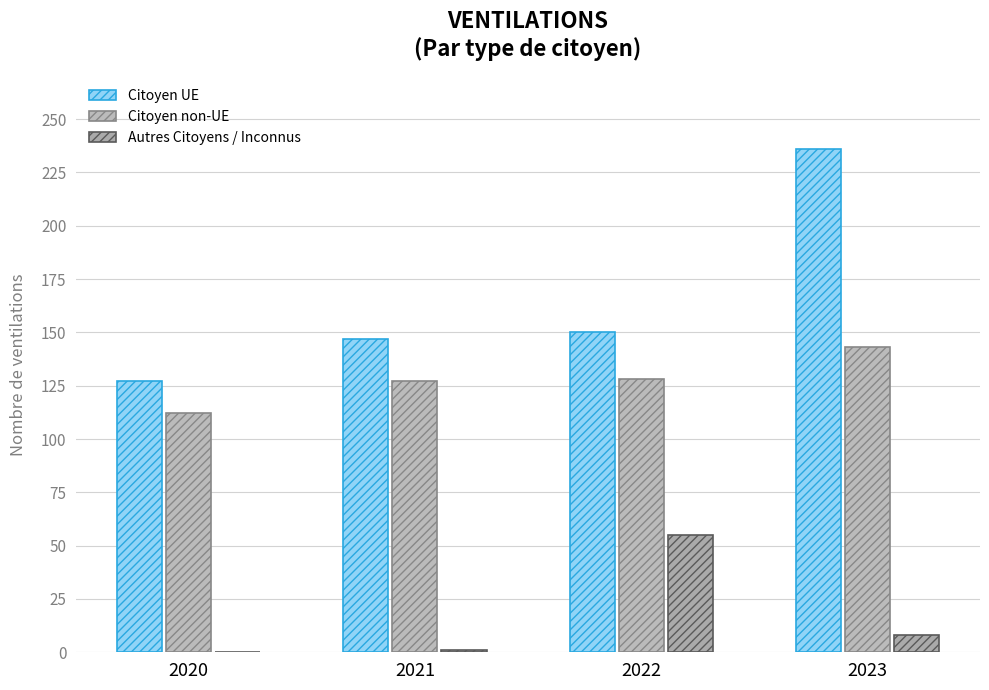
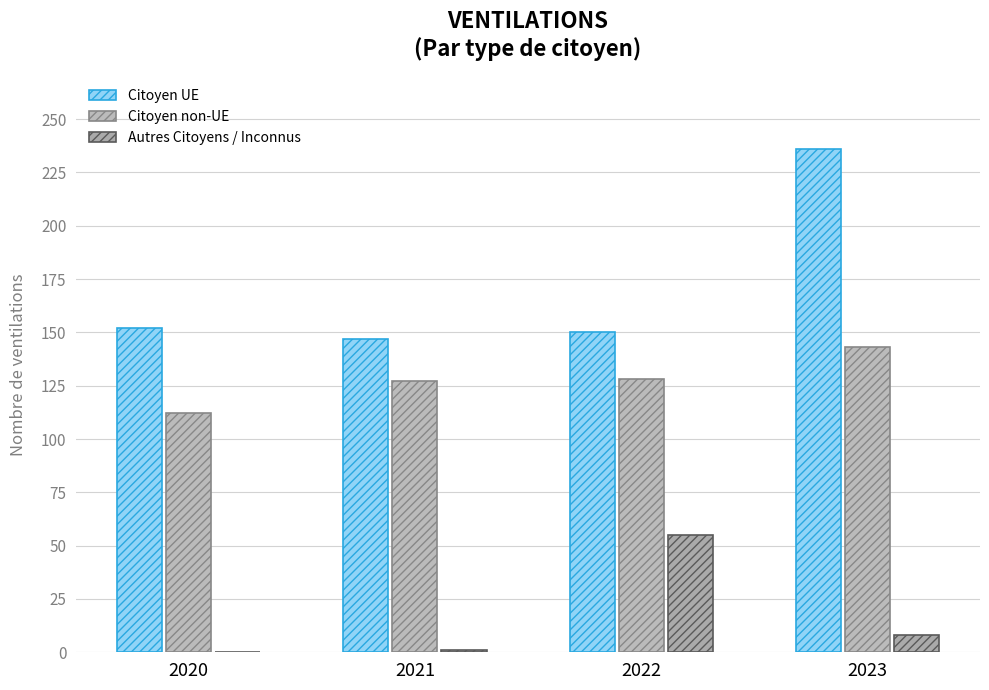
  {
    "Citoyen UE": {
-     "2020": 127,
+     "2020": 152,
      "2021": 147,
      "2022": 150,
      "2023": 236
    }
  }
